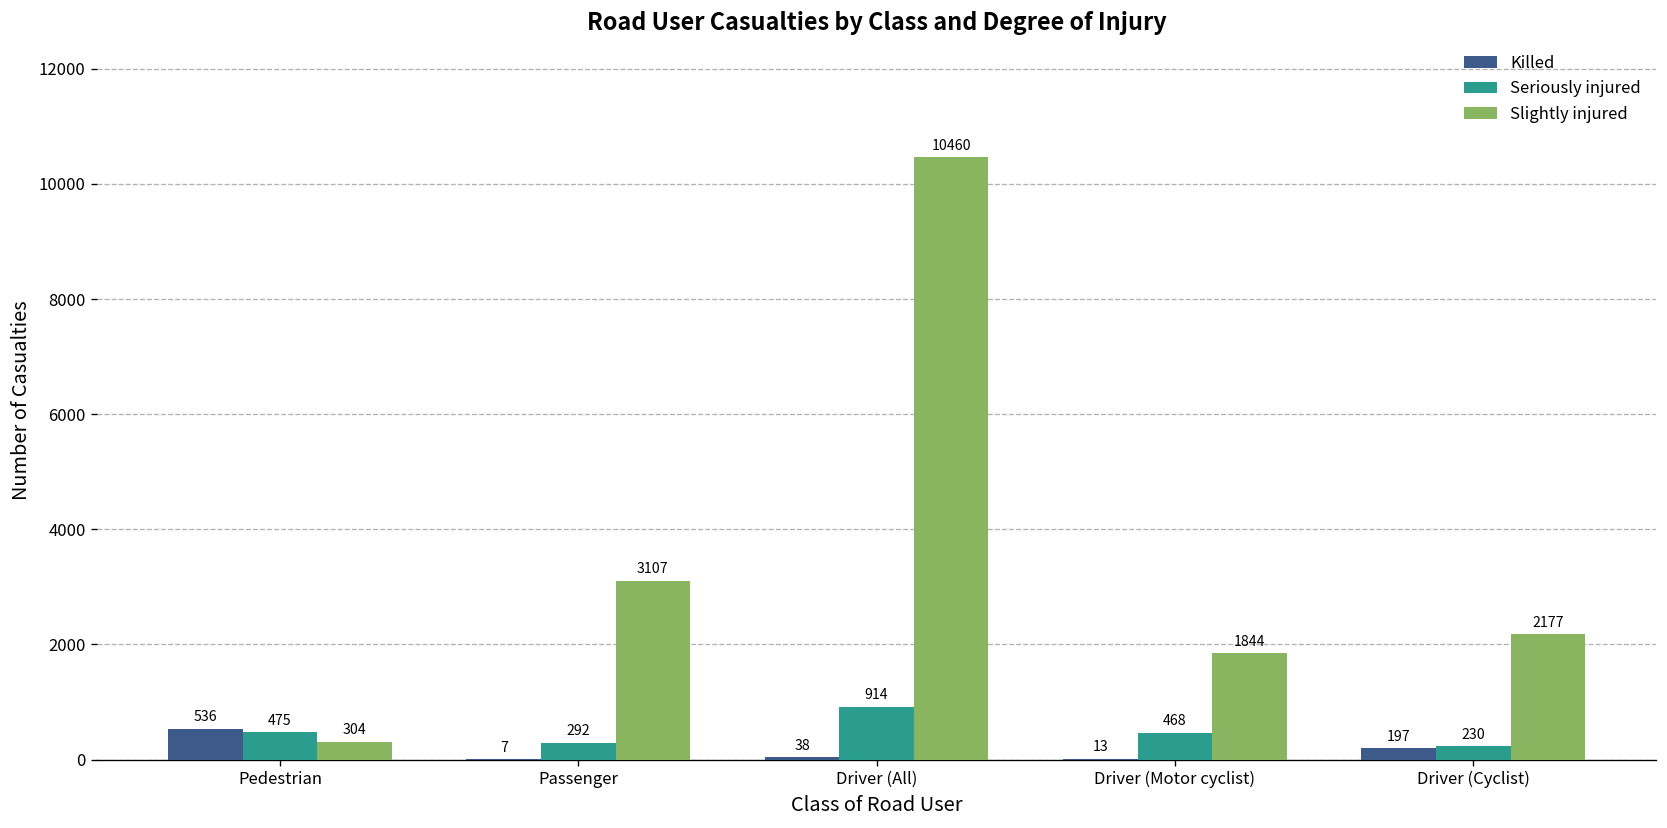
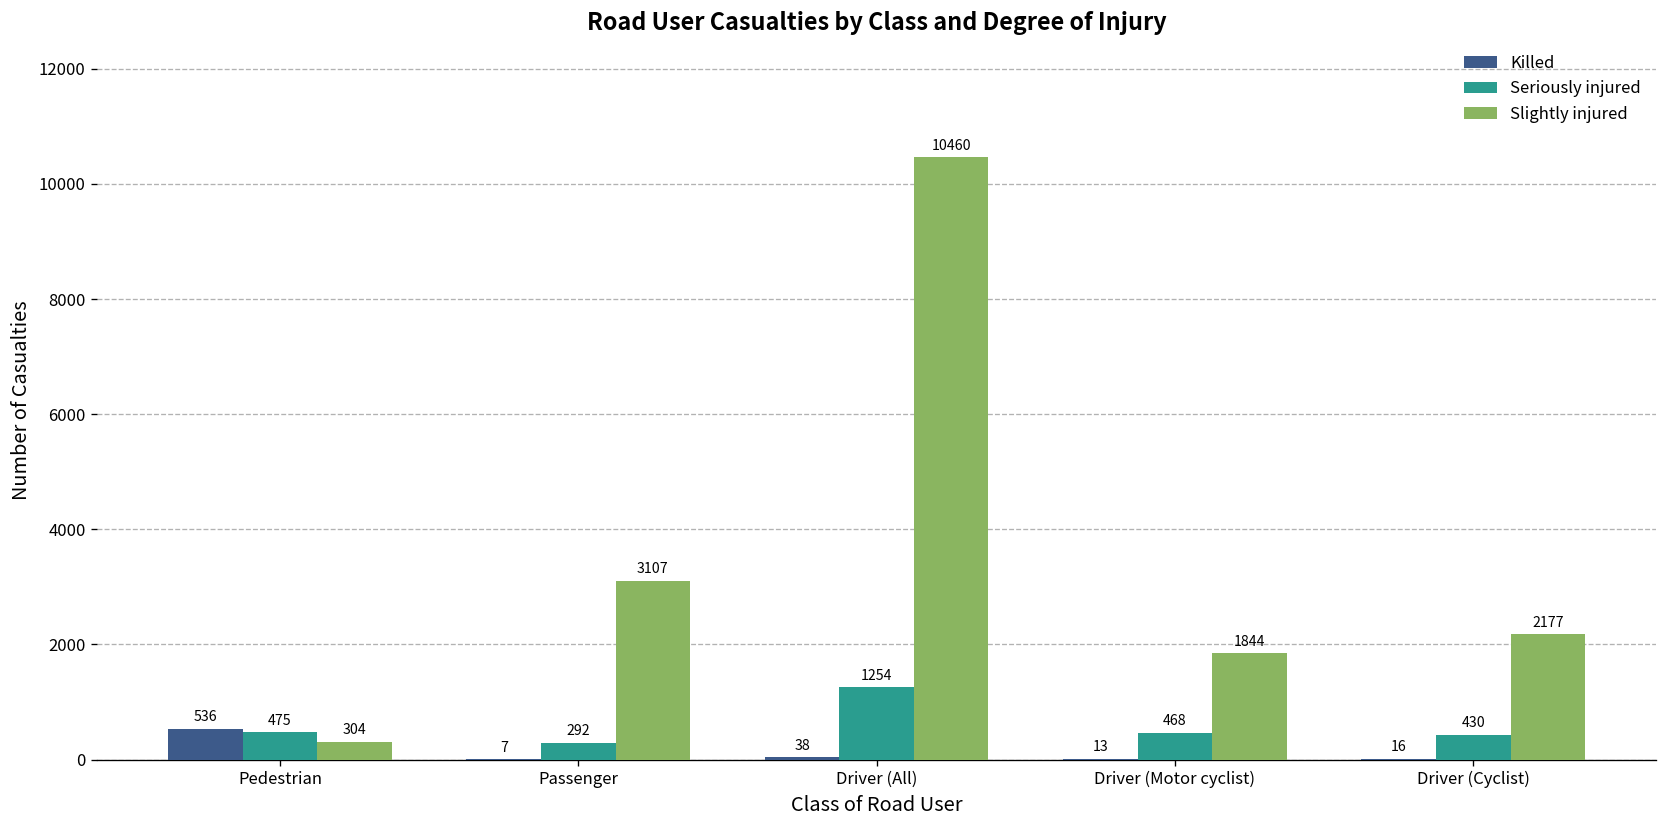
  {
    "Killed": {
      "Pedestrian": 536,
      "Passenger": 7,
      "Driver (All)": 38,
      "Driver (Motor cyclist)": 13,
-     "Driver (Cyclist)": 197
+     "Driver (Cyclist)": 16
    },
    "Seriously injured": {
      "Pedestrian": 475,
      "Passenger": 292,
-     "Driver (All)": 914,
+     "Driver (All)": 1254,
      "Driver (Motor cyclist)": 468,
-     "Driver (Cyclist)": 230
+     "Driver (Cyclist)": 430
    },
    "Slightly injured": {
      "Pedestrian": 304,
      "Passenger": 3107,
      "Driver (All)": 10460,
      "Driver (Motor cyclist)": 1844,
      "Driver (Cyclist)": 2177
    }
  }
